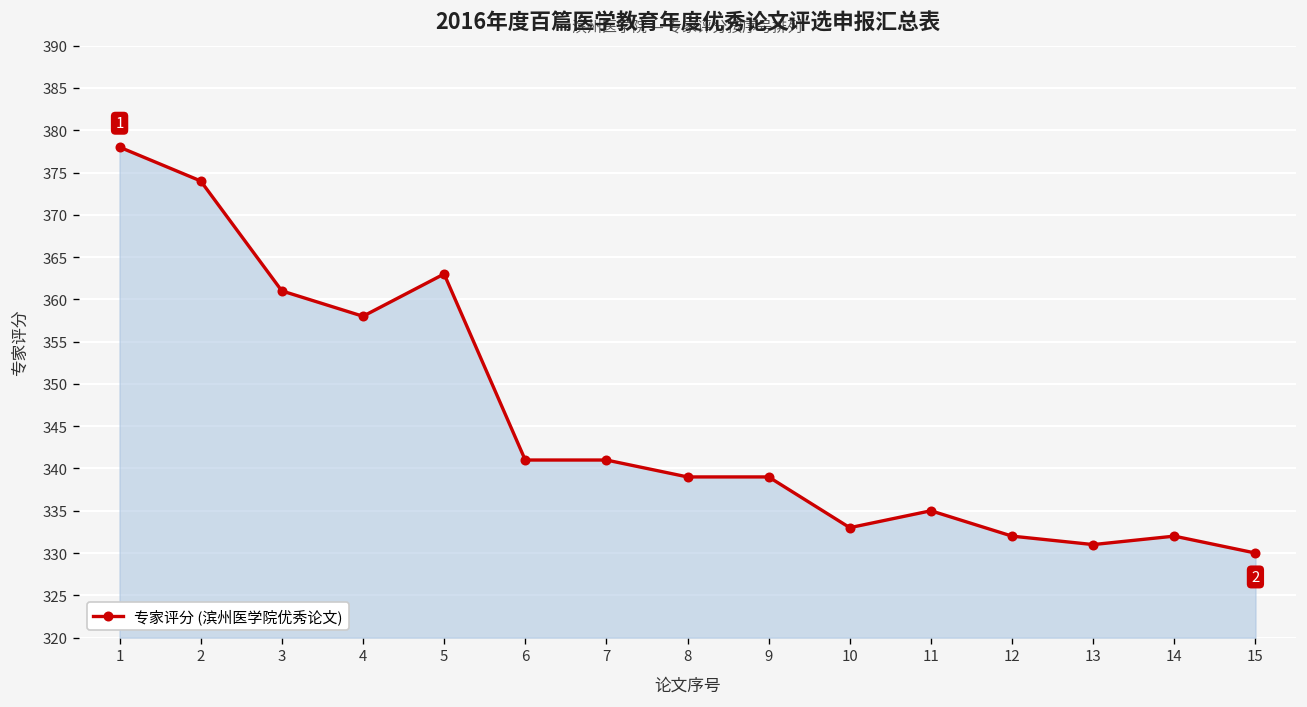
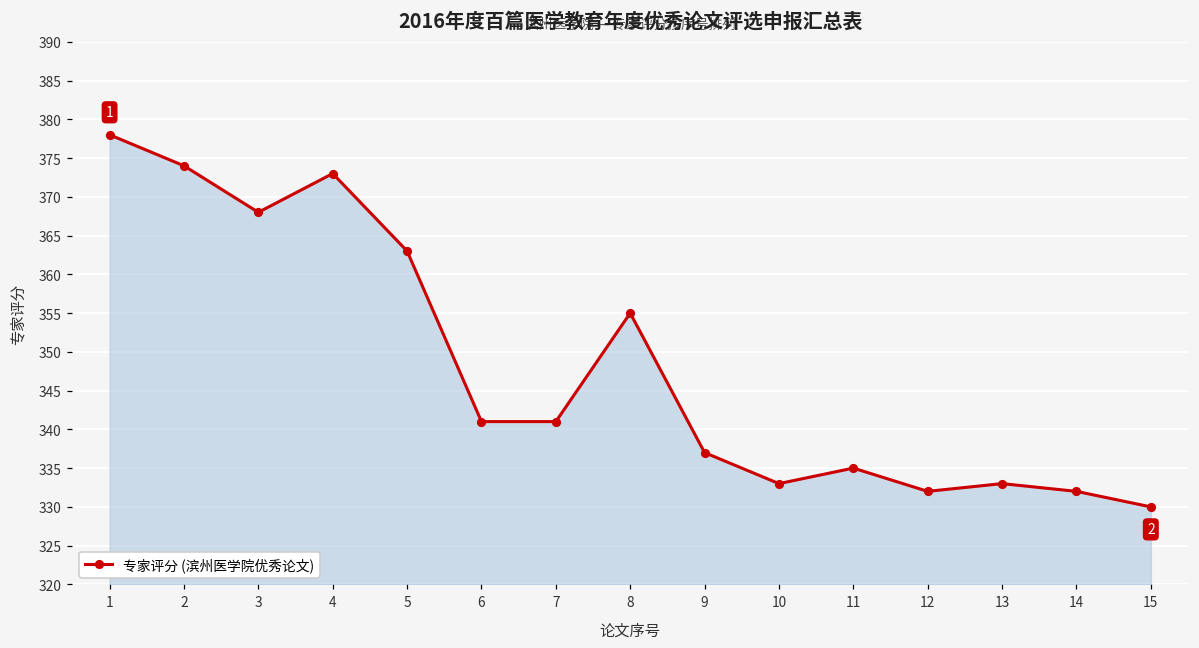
  {
    "2": 374,
-   "3": 361,
-   "4": 358,
+   "3": 368,
+   "4": 373,
    "5": 363,
    "6": 341,
    "7": 341,
-   "8": 339,
-   "9": 339,
+   "8": 355,
+   "9": 337,
    "10": 333,
    "11": 335,
    "12": 332,
-   "13": 331,
+   "13": 333,
    "14": 332
  }
